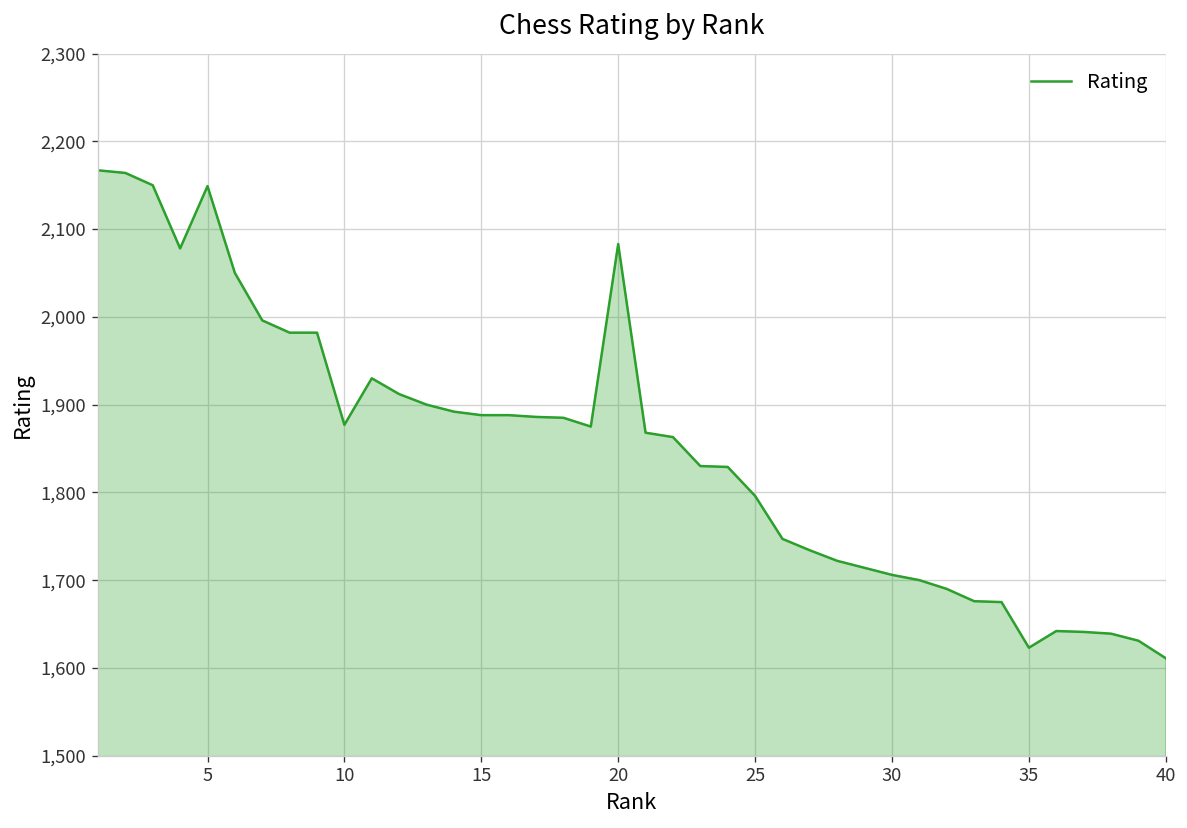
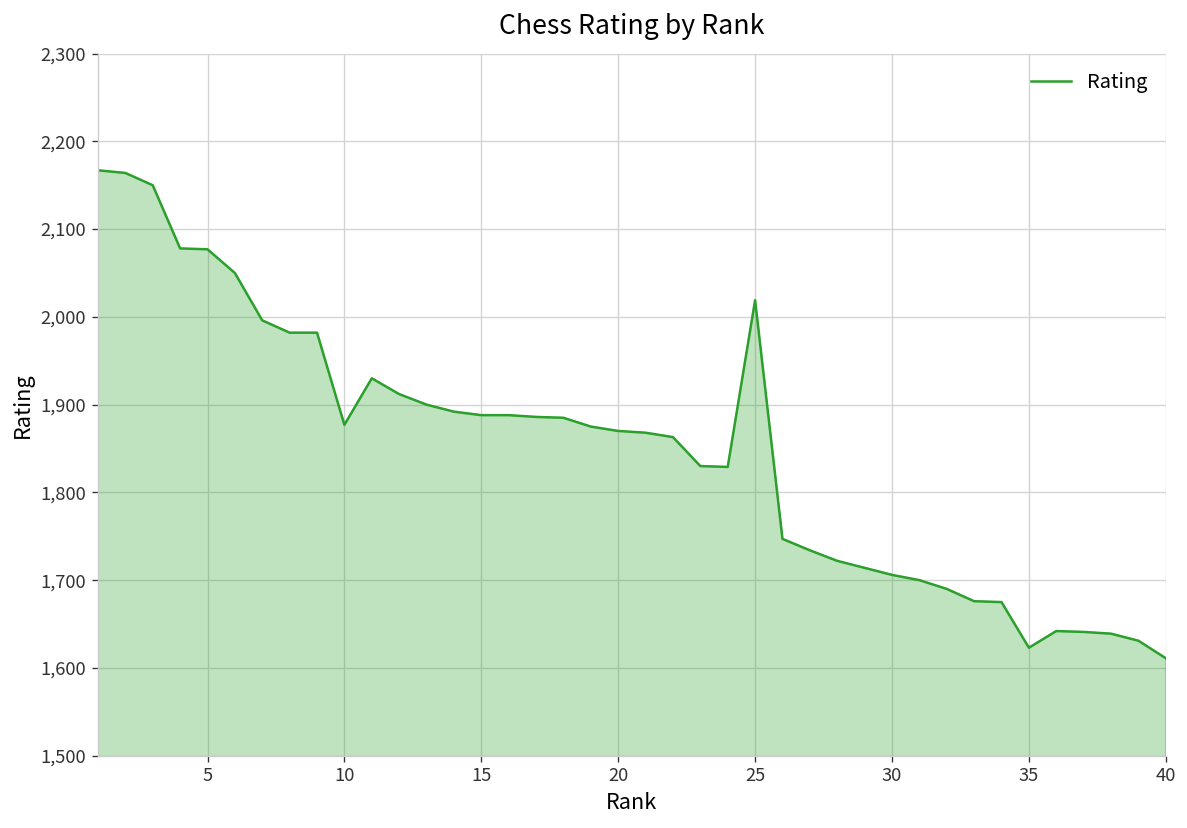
  {
-   "5": "2,150",
+   "5": "2,080",
    "10": "1,880",
    "15": "1,890",
-   "20": "2,080",
-   "25": "1,800",
+   "20": "1,870",
+   "25": "2,020",
    "30": "1,710",
    "35": "1,620",
    "40": "1,610"
  }
